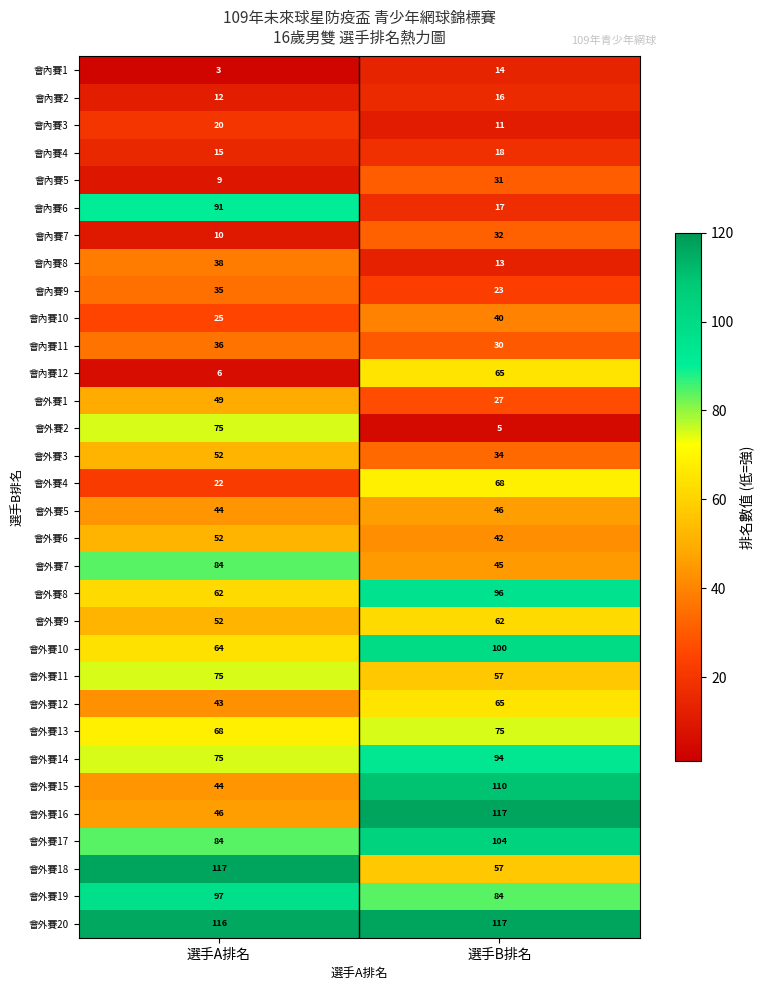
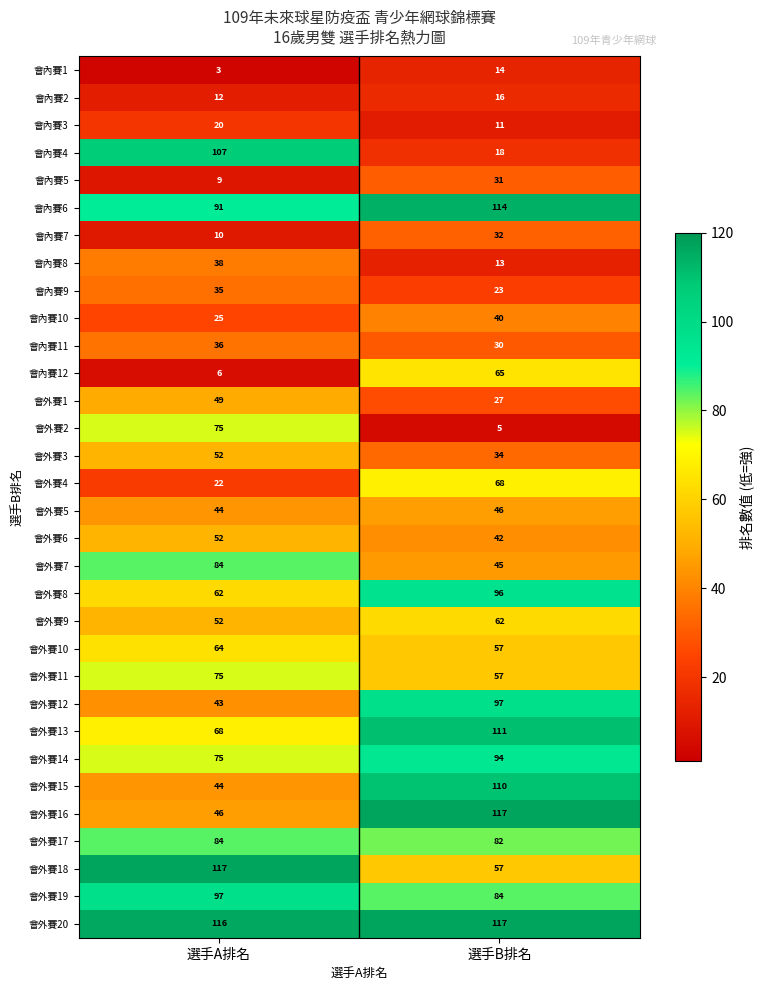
  {
    "會內賽1": {
      "選手A排名": 3,
      "選手B排名": 14
    },
    "會內賽2": {
      "選手A排名": 12,
      "選手B排名": 16
    },
    "會內賽3": {
      "選手A排名": 20,
      "選手B排名": 11
    },
    "會內賽4": {
-     "選手A排名": 15,
+     "選手A排名": 107,
      "選手B排名": 18
    },
    "會內賽5": {
      "選手A排名": 9,
      "選手B排名": 31
    },
    "會內賽6": {
      "選手A排名": 91,
-     "選手B排名": 17
+     "選手B排名": 114
    },
    "會內賽7": {
      "選手A排名": 10,
      "選手B排名": 32
    },
    "會內賽8": {
      "選手A排名": 38,
      "選手B排名": 13
    },
    "會內賽9": {
      "選手A排名": 35,
      "選手B排名": 23
    },
    "會內賽10": {
      "選手A排名": 25,
      "選手B排名": 40
    },
    "會內賽11": {
      "選手A排名": 36,
      "選手B排名": 30
    },
    "會內賽12": {
      "選手A排名": 6,
      "選手B排名": 65
    },
    "會外賽1": {
      "選手A排名": 49,
      "選手B排名": 27
    },
    "會外賽2": {
      "選手A排名": 75,
      "選手B排名": 5
    },
    "會外賽3": {
      "選手A排名": 52,
      "選手B排名": 34
    },
    "會外賽4": {
      "選手A排名": 22,
      "選手B排名": 68
    },
    "會外賽5": {
      "選手A排名": 44,
      "選手B排名": 46
    },
    "會外賽6": {
      "選手A排名": 52,
      "選手B排名": 42
    },
    "會外賽7": {
      "選手A排名": 84,
      "選手B排名": 45
    },
    "會外賽8": {
      "選手A排名": 62,
      "選手B排名": 96
    },
    "會外賽9": {
      "選手A排名": 52,
      "選手B排名": 62
    },
    "會外賽10": {
      "選手A排名": 64,
-     "選手B排名": 100
+     "選手B排名": 57
    },
    "會外賽11": {
      "選手A排名": 75,
      "選手B排名": 57
    },
    "會外賽12": {
      "選手A排名": 43,
-     "選手B排名": 65
+     "選手B排名": 97
    },
    "會外賽13": {
      "選手A排名": 68,
-     "選手B排名": 75
+     "選手B排名": 111
    },
    "會外賽14": {
      "選手A排名": 75,
      "選手B排名": 94
    },
    "會外賽15": {
      "選手A排名": 44,
      "選手B排名": 110
    },
    "會外賽16": {
      "選手A排名": 46,
      "選手B排名": 117
    },
    "會外賽17": {
      "選手A排名": 84,
-     "選手B排名": 104
+     "選手B排名": 82
    },
    "會外賽18": {
      "選手A排名": 117,
      "選手B排名": 57
    },
    "會外賽19": {
      "選手A排名": 97,
      "選手B排名": 84
    },
    "會外賽20": {
      "選手A排名": 116,
      "選手B排名": 117
    }
  }
